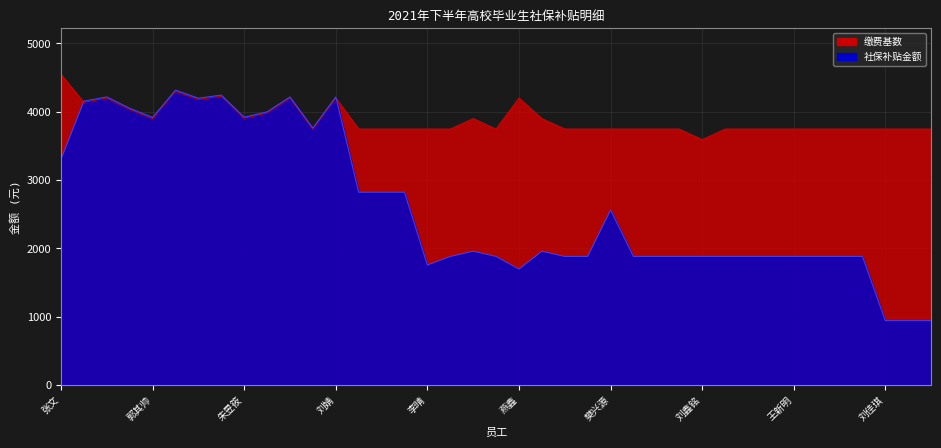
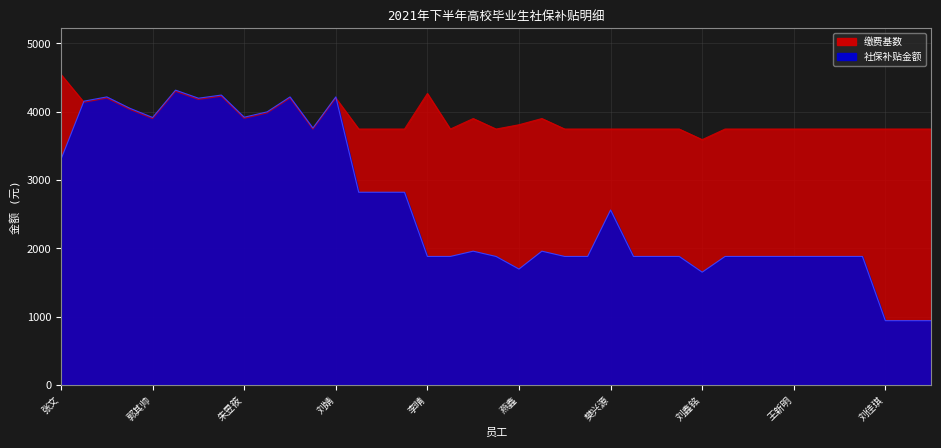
  {
    "缴费基数": {
      "张文": 4500,
-     "李晴": 3700,
-     "燕鑫": 4200,
+     "李晴": 4300,
+     "燕鑫": 3800,
      "樊兴源": 3700,
      "刘鑫铭": 3600,
      "王新明": 3700,
      "刘佳琪": 3700
    },
    "社保补贴金额": {
      "张文": 3300,
-     "李晴": 1800,
+     "李晴": 1900,
      "燕鑫": 1700,
      "樊兴源": 2600,
-     "刘鑫铭": 1900,
+     "刘鑫铭": 1700,
      "王新明": 1900,
      "刘佳琪": 900
    }
  }
